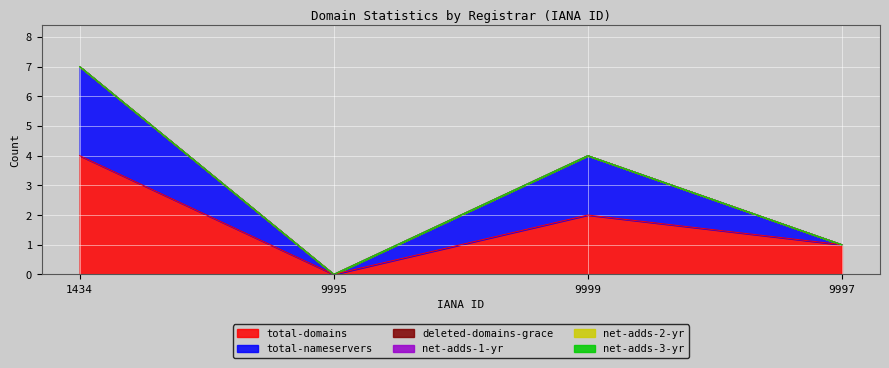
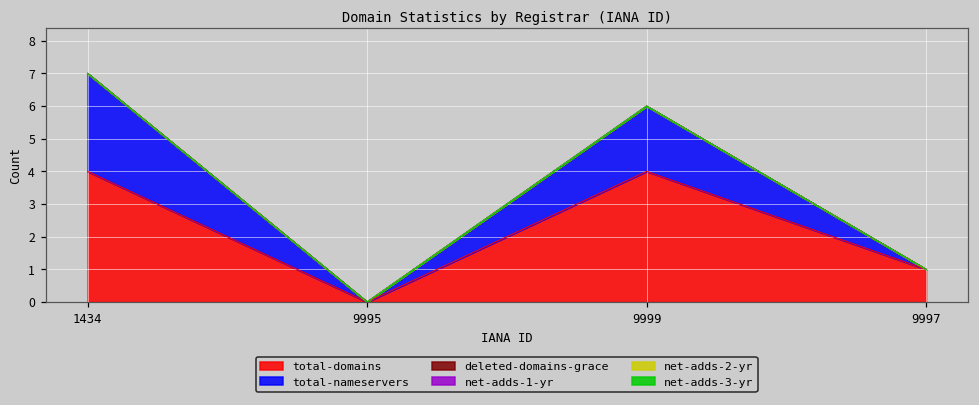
  {
    "total-domains": {
      "1434": 4,
-     "9999": 2
+     "9999": 4
    }
  }
